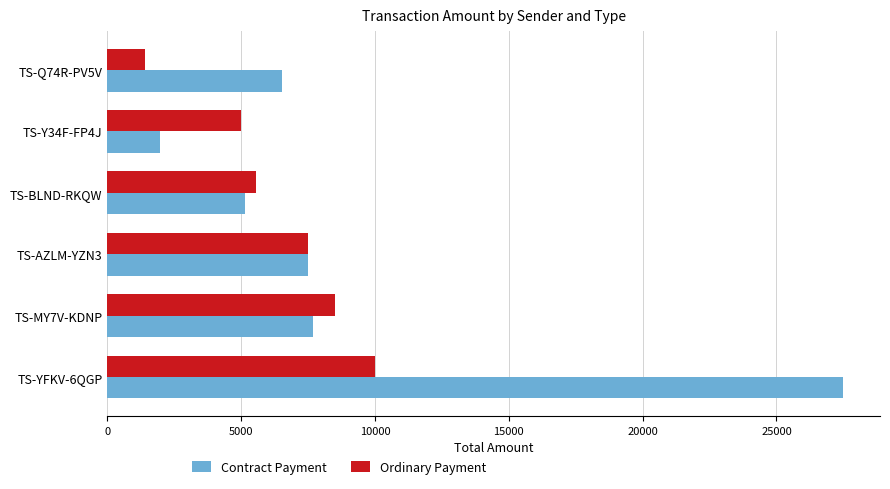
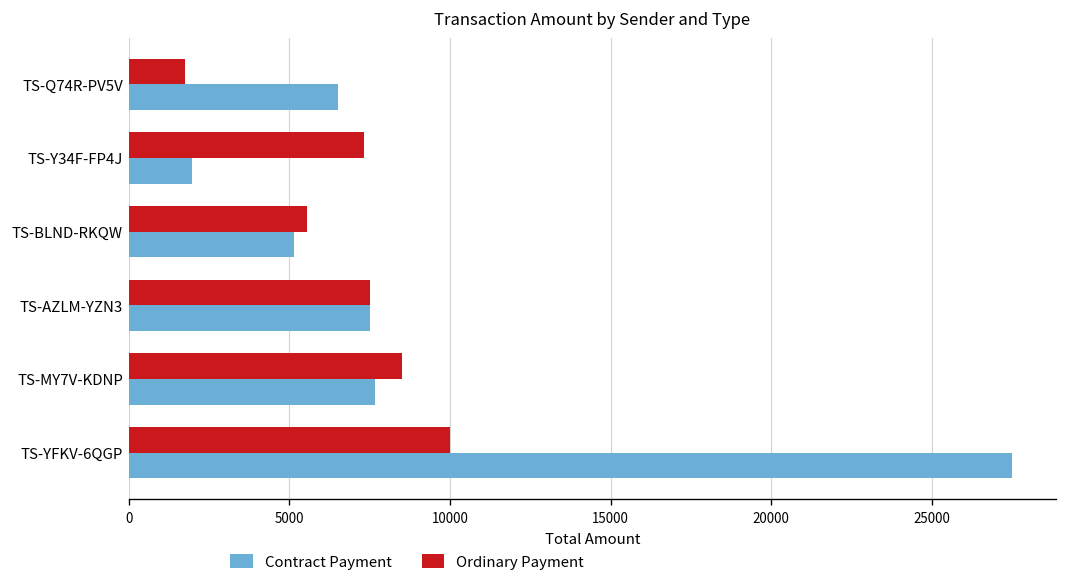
  {
    "Contract Payment": {
      "TS-Q74R-PV5V": 6500,
      "TS-Y34F-FP4J": 2000,
      "TS-BLND-RKQW": 5100,
      "TS-AZLM-YZN3": 7500,
      "TS-MY7V-KDNP": 7700,
      "TS-YFKV-6QGP": 27500
    },
    "Ordinary Payment": {
-     "TS-Q74R-PV5V": 1400,
-     "TS-Y34F-FP4J": 5000,
+     "TS-Q74R-PV5V": 1800,
+     "TS-Y34F-FP4J": 7300,
      "TS-BLND-RKQW": 5600,
      "TS-AZLM-YZN3": 7500,
      "TS-MY7V-KDNP": 8500,
      "TS-YFKV-6QGP": 10000
    }
  }
